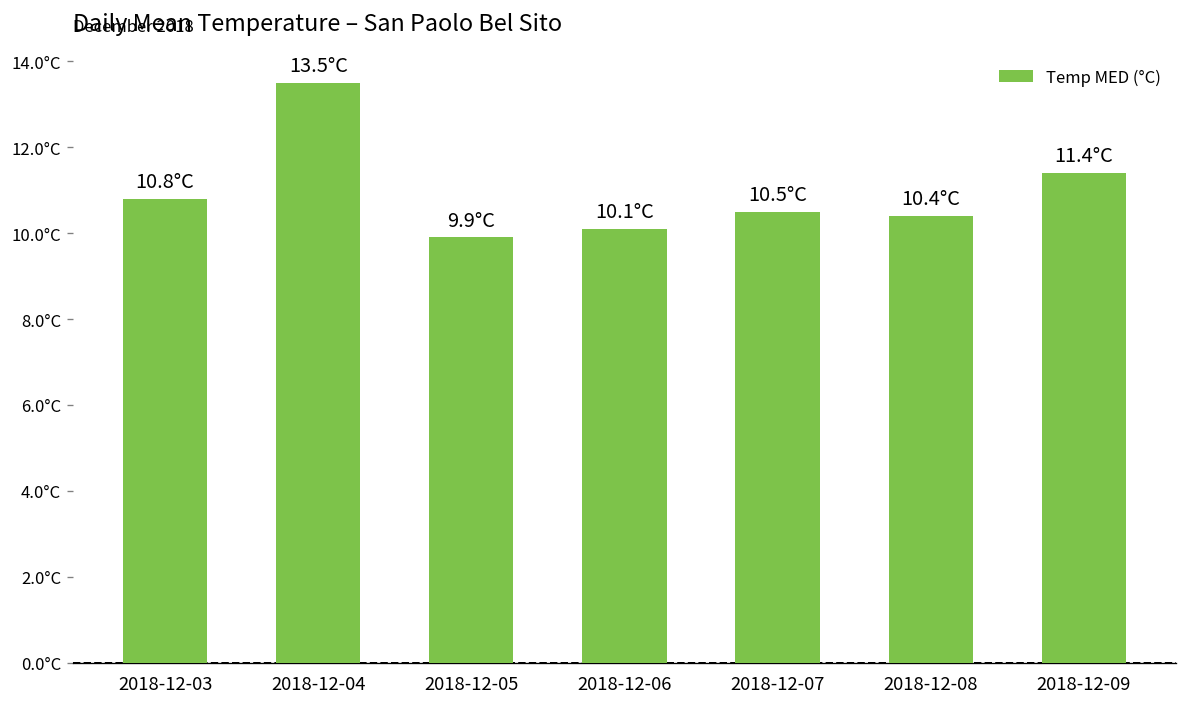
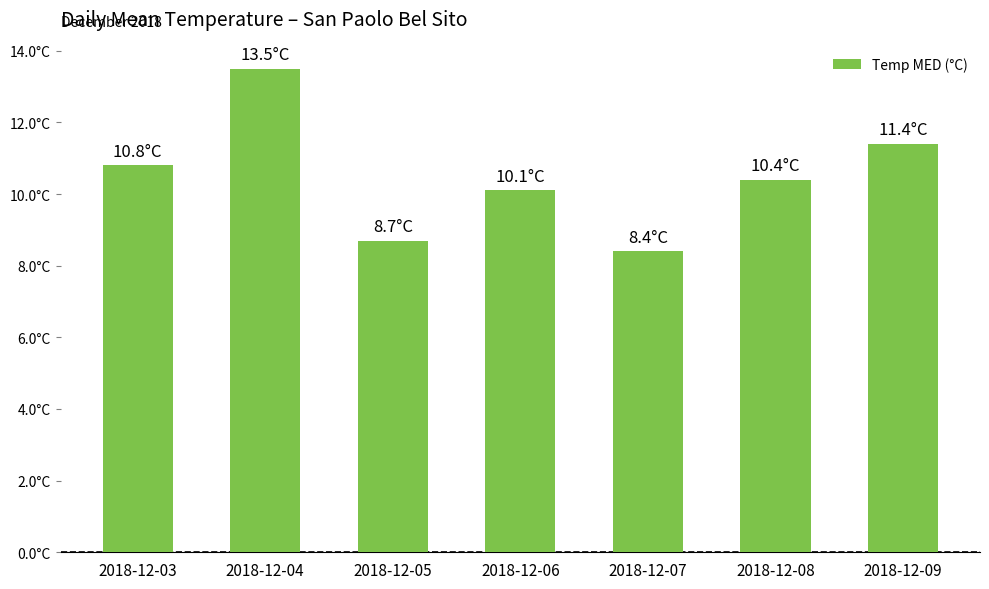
  {
    "2018-12-03": "10.8°C",
    "2018-12-04": "13.5°C",
-   "2018-12-05": "9.9°C",
+   "2018-12-05": "8.7°C",
    "2018-12-06": "10.1°C",
-   "2018-12-07": "10.5°C",
+   "2018-12-07": "8.4°C",
    "2018-12-08": "10.4°C",
    "2018-12-09": "11.4°C"
  }
